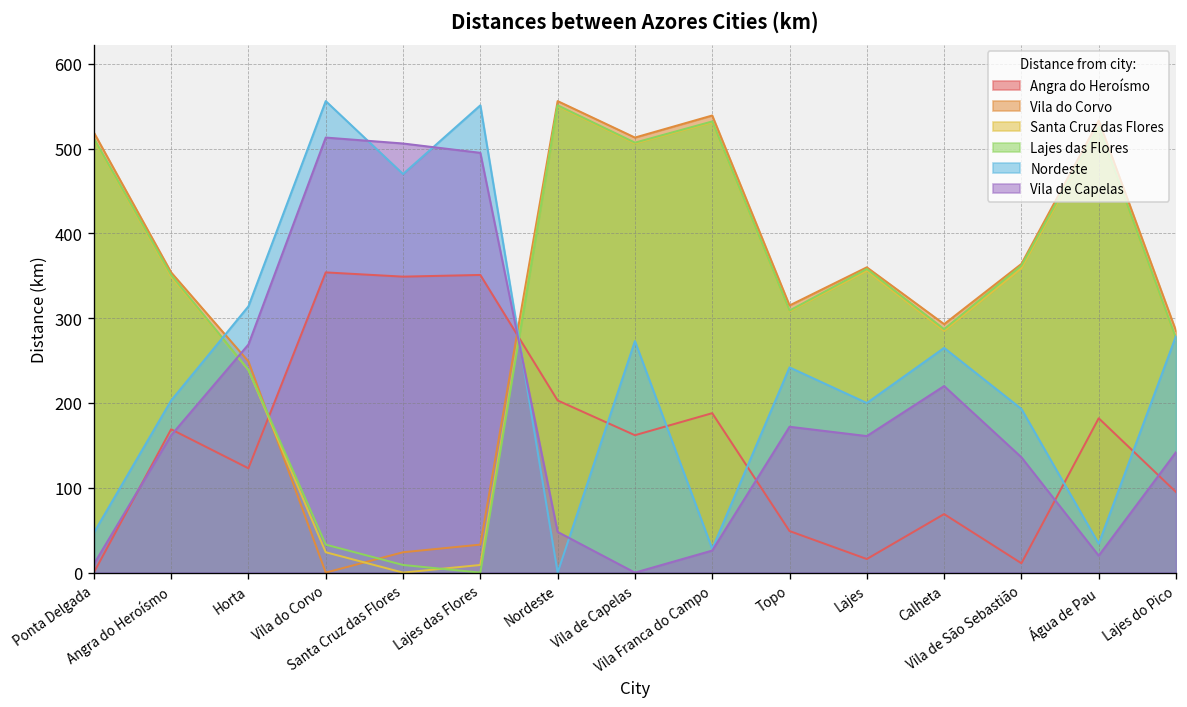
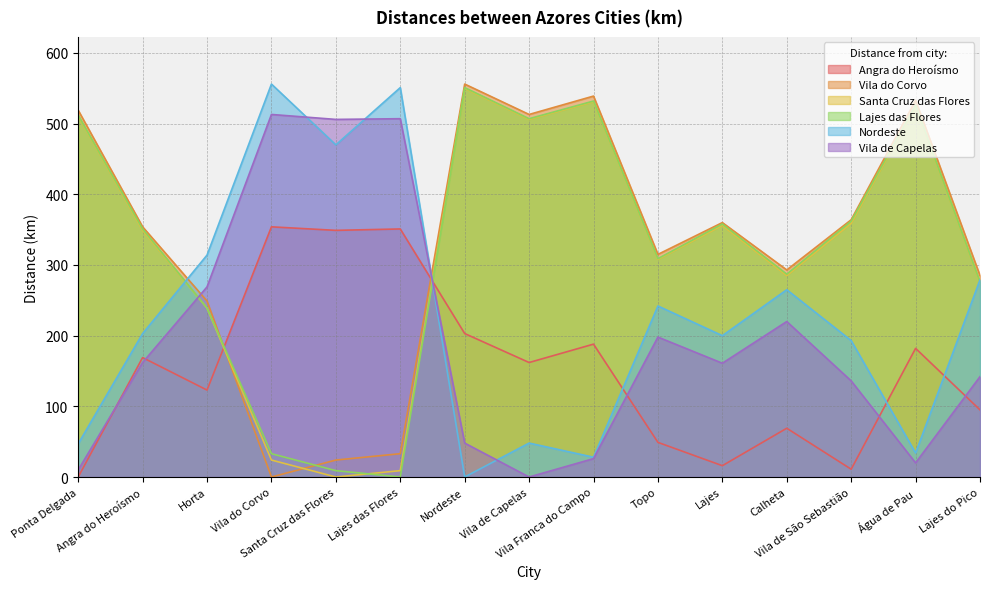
  {
    "Lajes das Flores": {
      "Vila do Corvo": 30,
      "Santa Cruz das Flores": 10,
      "Lajes das Flores": 0
    },
    "Nordeste": {
      "Ponta Delgada": 50,
      "Angra do Heroísmo": 200,
      "Horta": 310,
      "Vila do Corvo": 560,
      "Santa Cruz das Flores": 470,
      "Lajes das Flores": 550,
      "Nordeste": 0,
-     "Vila de Capelas": 270,
+     "Vila de Capelas": 50,
      "Topo": 240,
      "Lajes": 200,
      "Calheta": 270,
      "Vila de São Sebastião": 190,
      "Água de Pau": 30
    },
    "Vila de Capelas": {
      "Ponta Delgada": 10,
      "Angra do Heroísmo": 160,
      "Horta": 270,
      "Vila do Corvo": 510,
      "Santa Cruz das Flores": 510,
-     "Lajes das Flores": 500,
+     "Lajes das Flores": 510,
      "Nordeste": 50,
      "Vila de Capelas": 0,
-     "Topo": 170,
+     "Topo": 200,
      "Lajes": 160,
      "Calheta": 220,
      "Vila de São Sebastião": 140,
      "Água de Pau": 20,
      "Lajes do Pico": 140
    }
  }
